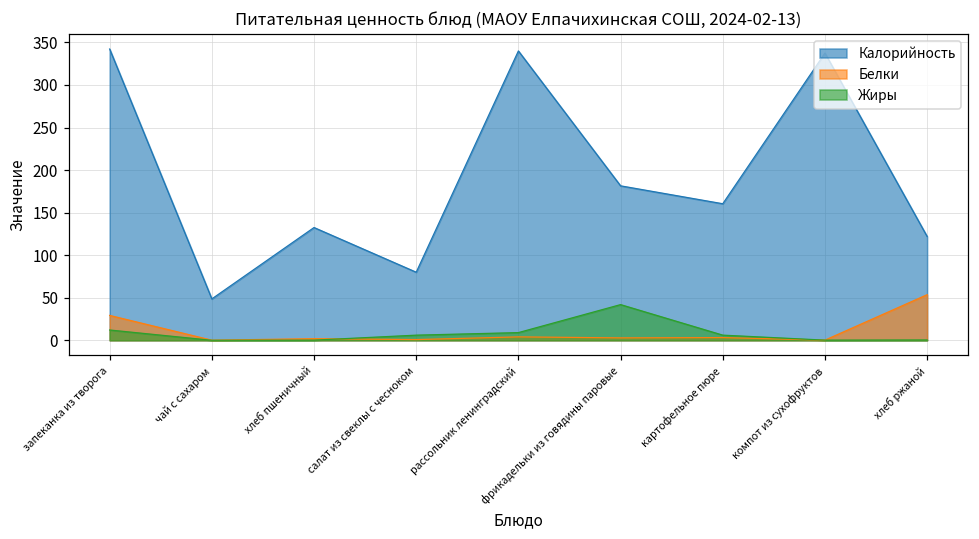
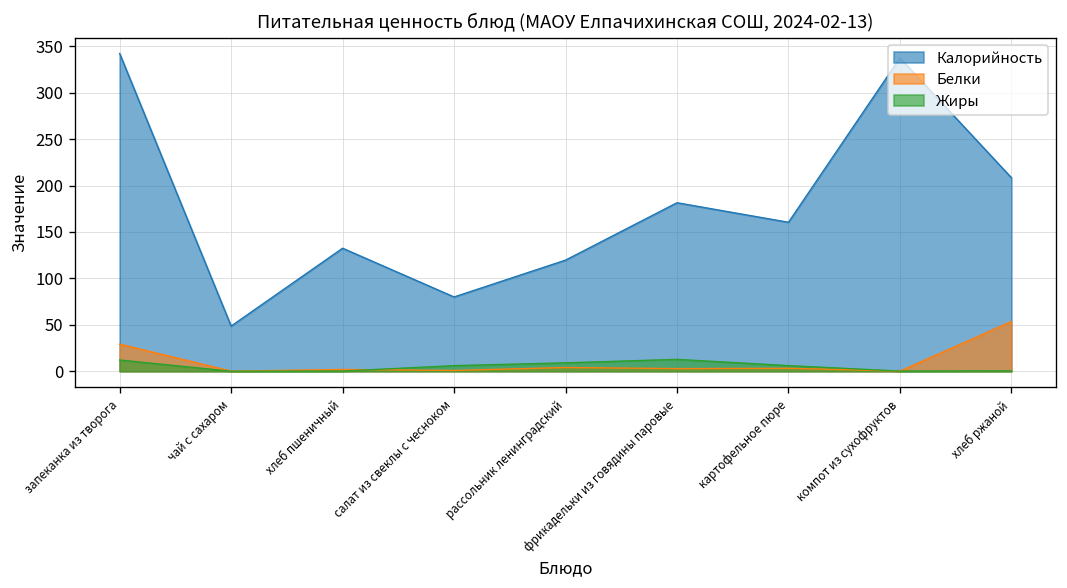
  {
    "Калорийность": {
      "запеканка из творога": 340,
      "чай с сахаром": 50,
      "хлеб пшеничный": 130,
      "салат из свеклы с чесноком": 80,
-     "рассольник ленинградский": 340,
+     "рассольник ленинградский": 120,
      "фрикадельки из говядины паровые": 180,
      "картофельное пюре": 160,
-     "хлеб ржаной": 120
+     "хлеб ржаной": 210
    },
    "Белки": {
      "запеканка из творога": 30,
      "салат из свеклы с чесноком": 0,
      "рассольник ленинградский": 0,
      "фрикадельки из говядины паровые": 0,
      "хлеб ржаной": 50
    },
    "Жиры": {
      "запеканка из творога": 10,
      "салат из свеклы с чесноком": 10,
      "рассольник ленинградский": 10,
-     "фрикадельки из говядины паровые": 40,
+     "фрикадельки из говядины паровые": 10,
      "хлеб ржаной": 0
    }
  }
